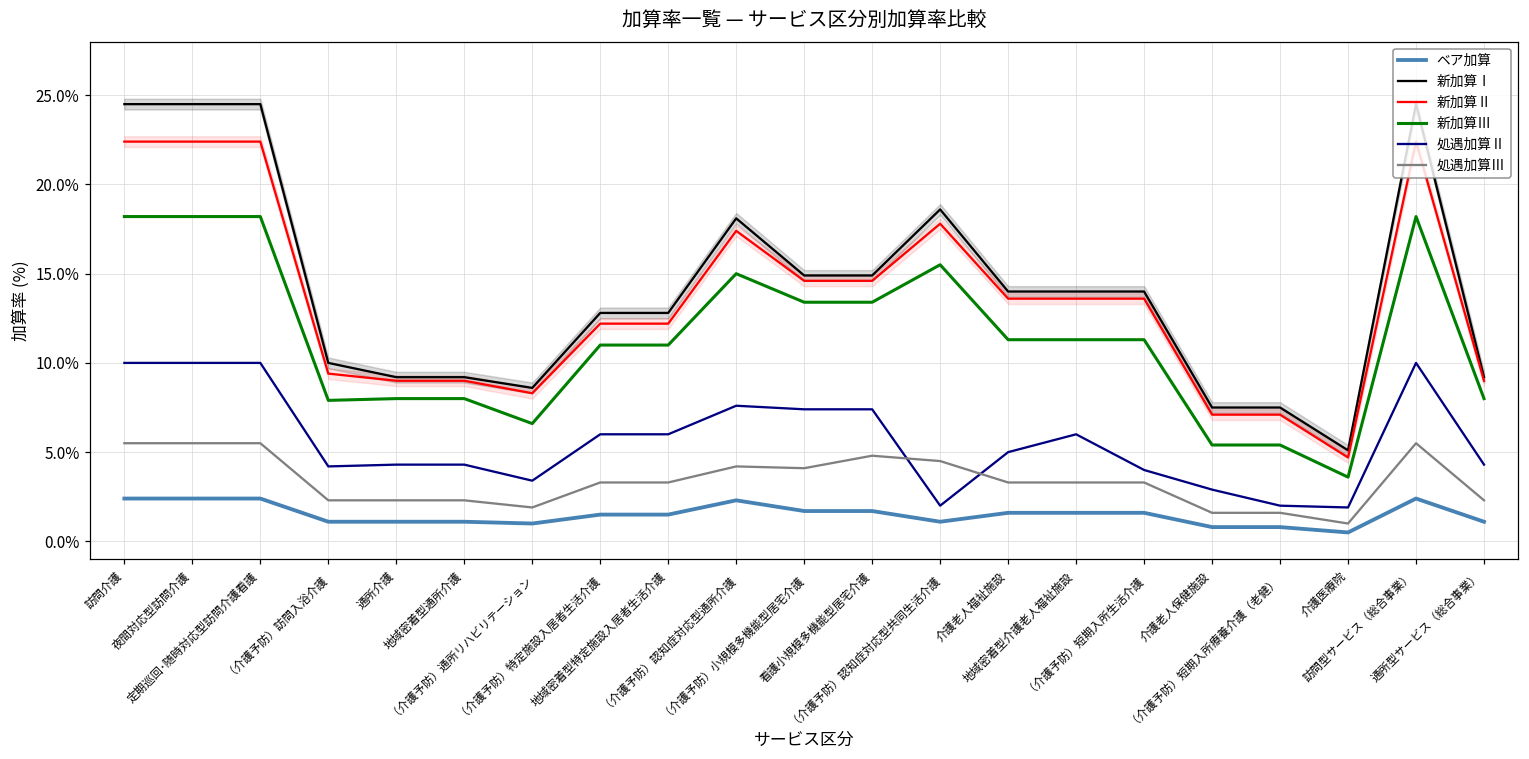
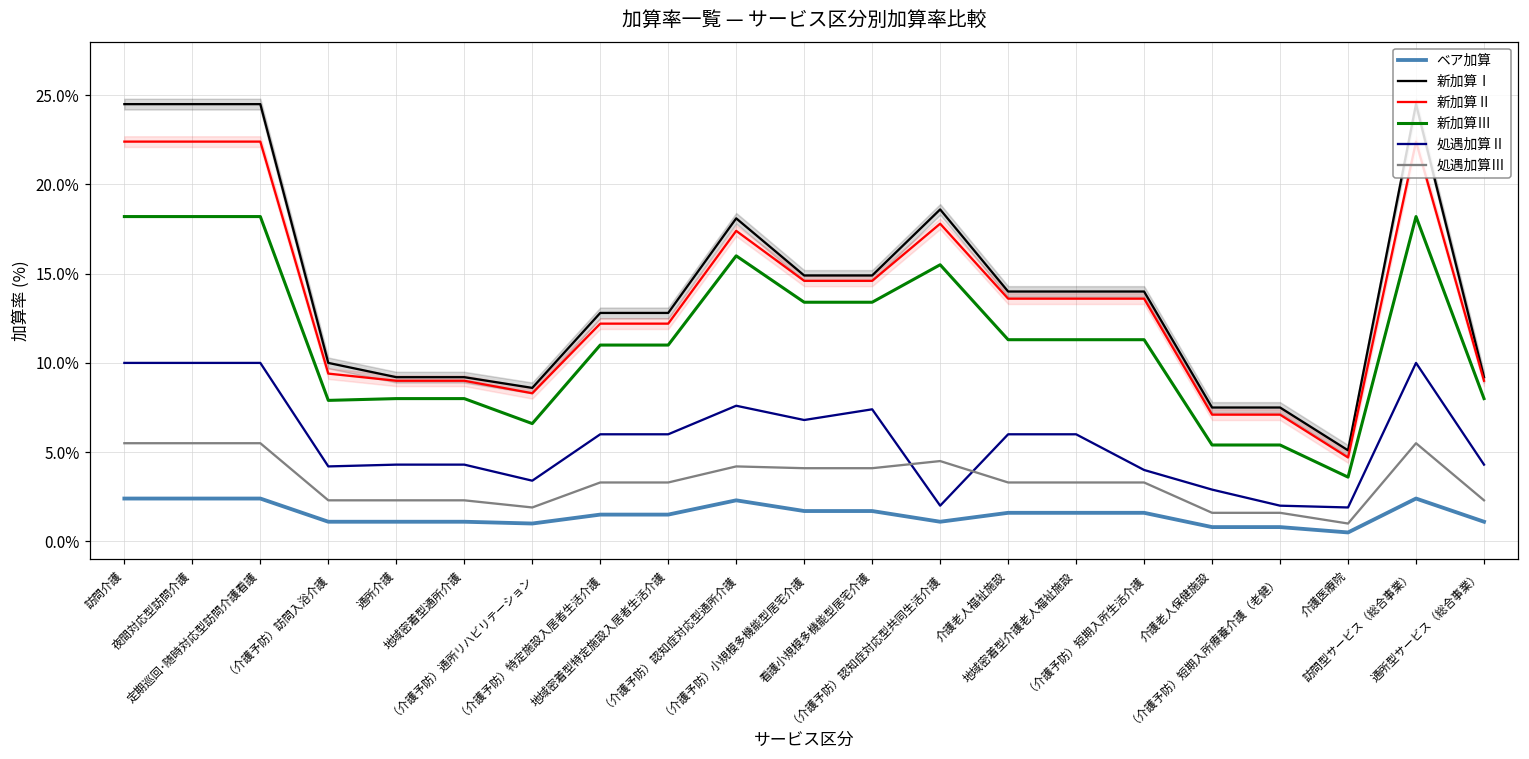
  {
    "ベア加算": {
      "訪問介護": "2.4%",
      "夜間対応型訪問介護": "2.4%",
      "定期巡回･随時対応型訪問介護看護": "2.4%",
      "（介護予防）訪問入浴介護": "1.1%",
      "通所介護": "1.1%",
      "地域密着型通所介護": "1.1%",
      "（介護予防）通所リハビリテーション": "1.0%",
      "（介護予防）特定施設入居者生活介護": "1.5%",
      "地域密着型特定施設入居者生活介護": "1.5%",
      "（介護予防）認知症対応型通所介護": "2.3%",
      "（介護予防）小規模多機能型居宅介護": "1.7%",
      "看護小規模多機能型居宅介護": "1.7%",
      "（介護予防）認知症対応型共同生活介護": "1.1%",
      "介護老人福祉施設": "1.6%",
      "地域密着型介護老人福祉施設": "1.6%",
      "（介護予防）短期入所生活介護": "1.6%",
      "介護老人保健施設": "0.8%",
      "（介護予防）短期入所療養介護（老健）": "0.8%",
      "介護医療院": "0.5%",
      "訪問型サービス（総合事業）": "2.4%",
      "通所型サービス（総合事業）": "1.1%"
    },
    "新加算Ⅲ": {
      "訪問介護": "18.2%",
      "夜間対応型訪問介護": "18.2%",
      "定期巡回･随時対応型訪問介護看護": "18.2%",
      "（介護予防）訪問入浴介護": "7.9%",
      "通所介護": "8.0%",
      "地域密着型通所介護": "8.0%",
      "（介護予防）通所リハビリテーション": "6.6%",
      "（介護予防）特定施設入居者生活介護": "11.0%",
      "地域密着型特定施設入居者生活介護": "11.0%",
-     "（介護予防）認知症対応型通所介護": "15.0%",
+     "（介護予防）認知症対応型通所介護": "16.0%",
      "（介護予防）小規模多機能型居宅介護": "13.4%",
      "看護小規模多機能型居宅介護": "13.4%",
      "（介護予防）認知症対応型共同生活介護": "15.5%",
      "介護老人福祉施設": "11.3%",
      "地域密着型介護老人福祉施設": "11.3%",
      "（介護予防）短期入所生活介護": "11.3%",
      "介護老人保健施設": "5.4%",
      "（介護予防）短期入所療養介護（老健）": "5.4%",
      "介護医療院": "3.6%",
      "訪問型サービス（総合事業）": "18.2%",
      "通所型サービス（総合事業）": "8.0%"
    },
    "処遇加算Ⅱ": {
      "訪問介護": "10.0%",
      "夜間対応型訪問介護": "10.0%",
      "定期巡回･随時対応型訪問介護看護": "10.0%",
      "（介護予防）訪問入浴介護": "4.2%",
      "通所介護": "4.3%",
      "地域密着型通所介護": "4.3%",
      "（介護予防）通所リハビリテーション": "3.4%",
      "（介護予防）特定施設入居者生活介護": "6.0%",
      "地域密着型特定施設入居者生活介護": "6.0%",
      "（介護予防）認知症対応型通所介護": "7.6%",
-     "（介護予防）小規模多機能型居宅介護": "7.4%",
+     "（介護予防）小規模多機能型居宅介護": "6.8%",
      "看護小規模多機能型居宅介護": "7.4%",
      "（介護予防）認知症対応型共同生活介護": "2.0%",
-     "介護老人福祉施設": "5.0%",
+     "介護老人福祉施設": "6.0%",
      "地域密着型介護老人福祉施設": "6.0%",
      "（介護予防）短期入所生活介護": "4.0%",
      "介護老人保健施設": "2.9%",
      "（介護予防）短期入所療養介護（老健）": "2.0%",
      "介護医療院": "1.9%",
      "訪問型サービス（総合事業）": "10.0%",
      "通所型サービス（総合事業）": "4.3%"
    },
    "処遇加算Ⅲ": {
      "訪問介護": "5.5%",
      "夜間対応型訪問介護": "5.5%",
      "定期巡回･随時対応型訪問介護看護": "5.5%",
      "（介護予防）訪問入浴介護": "2.3%",
      "通所介護": "2.3%",
      "地域密着型通所介護": "2.3%",
      "（介護予防）通所リハビリテーション": "1.9%",
      "（介護予防）特定施設入居者生活介護": "3.3%",
      "地域密着型特定施設入居者生活介護": "3.3%",
      "（介護予防）認知症対応型通所介護": "4.2%",
      "（介護予防）小規模多機能型居宅介護": "4.1%",
-     "看護小規模多機能型居宅介護": "4.8%",
+     "看護小規模多機能型居宅介護": "4.1%",
      "（介護予防）認知症対応型共同生活介護": "4.5%",
      "介護老人福祉施設": "3.3%",
      "地域密着型介護老人福祉施設": "3.3%",
      "（介護予防）短期入所生活介護": "3.3%",
      "介護老人保健施設": "1.6%",
      "（介護予防）短期入所療養介護（老健）": "1.6%",
      "介護医療院": "1.0%",
      "訪問型サービス（総合事業）": "5.5%",
      "通所型サービス（総合事業）": "2.3%"
    }
  }
